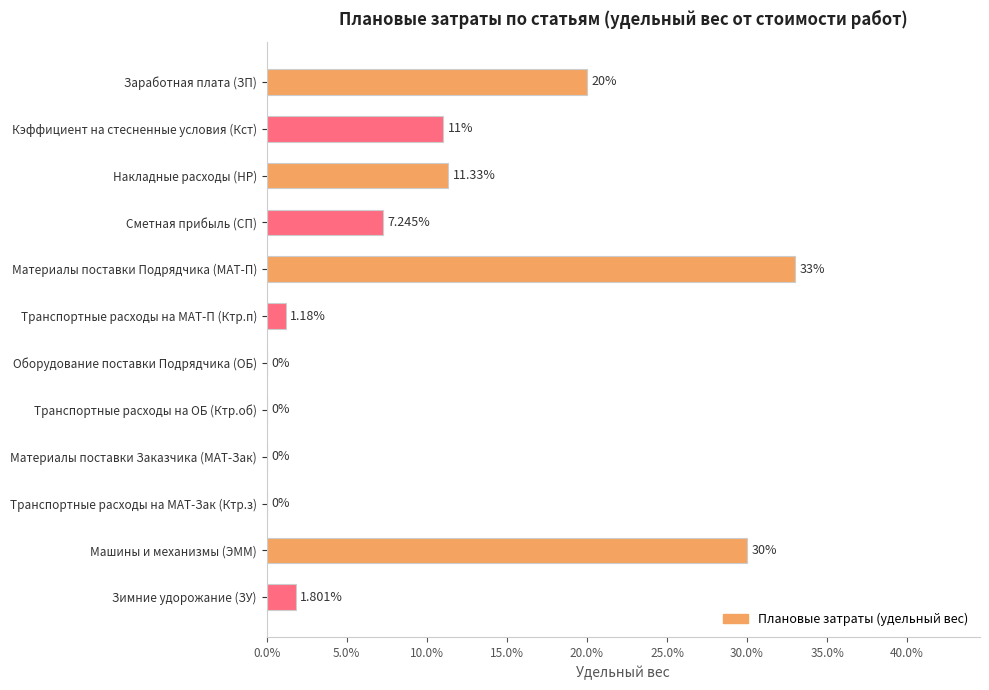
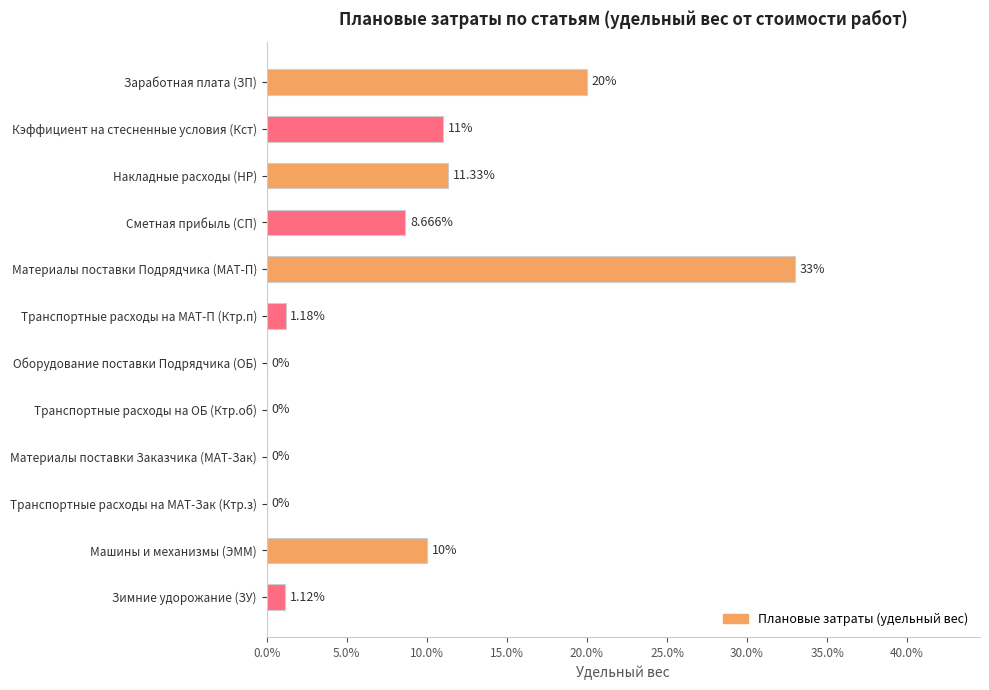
  {
    "Заработная плата (ЗП)": "20%",
    "Кэффициент на стесненные условия (Кст)": "11%",
    "Накладные расходы (НР)": "11.33%",
-   "Сметная прибыль (СП)": "7.245%",
+   "Сметная прибыль (СП)": "8.666%",
    "Материалы поставки Подрядчика (МАТ-П)": "33%",
    "Транспортные расходы на МАТ-П (Ктр.п)": "1.18%",
    "Оборудование поставки Подрядчика (ОБ)": "0%",
    "Транспортные расходы на ОБ (Ктр.об)": "0%",
    "Материалы поставки Заказчика (МАТ-Зак)": "0%",
    "Транспортные расходы на МАТ-Зак (Ктр.з)": "0%",
-   "Машины и механизмы (ЭММ)": "30%",
-   "Зимние удорожание (ЗУ)": "1.801%"
+   "Машины и механизмы (ЭММ)": "10%",
+   "Зимние удорожание (ЗУ)": "1.12%"
  }
